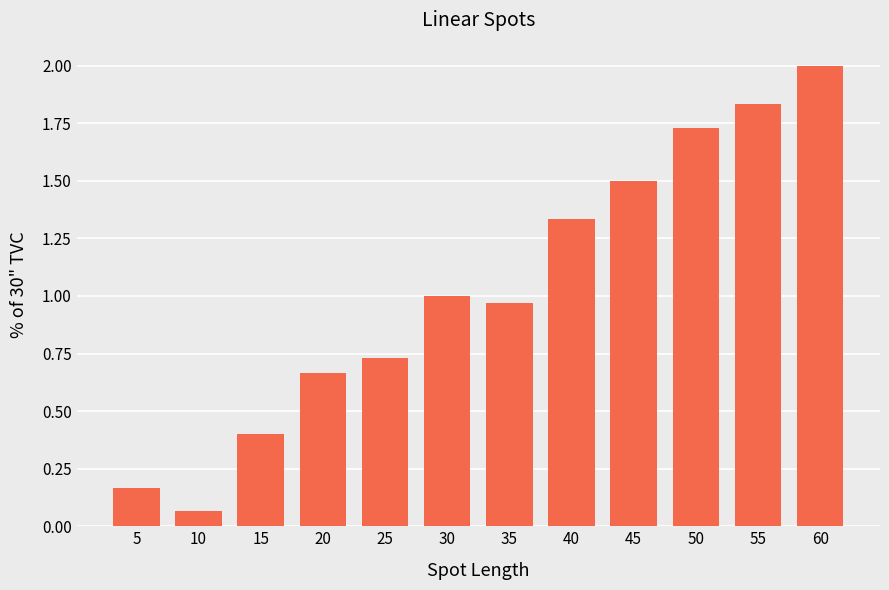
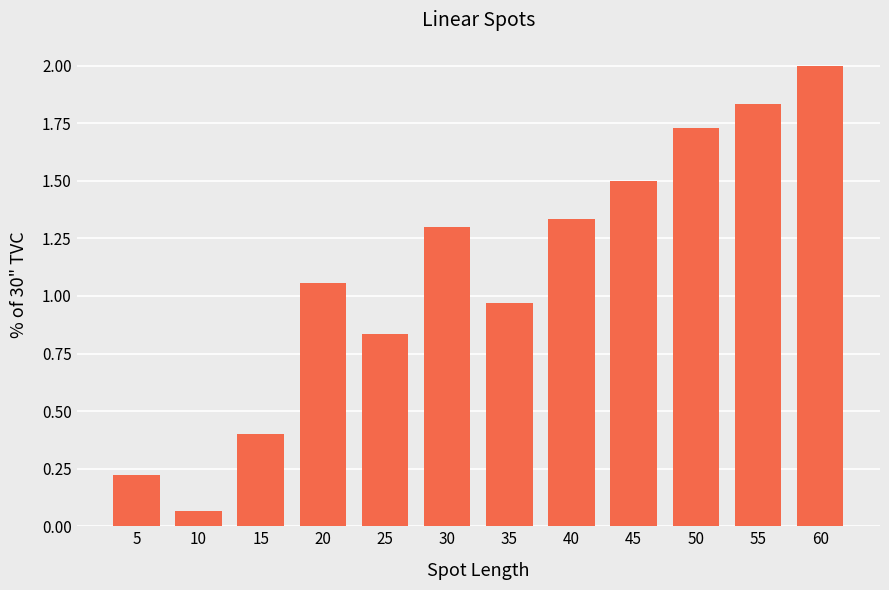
  {
-   "5": 0.17,
+   "5": 0.22,
    "10": 0.07,
    "15": 0.40,
-   "20": 0.67,
-   "25": 0.73,
-   "30": 1.0,
+   "20": 1.06,
+   "25": 0.83,
+   "30": 1.3,
    "35": 0.97,
    "40": 1.33,
    "45": 1.50,
    "50": 1.73,
    "55": 1.83,
    "60": 2.00
  }
